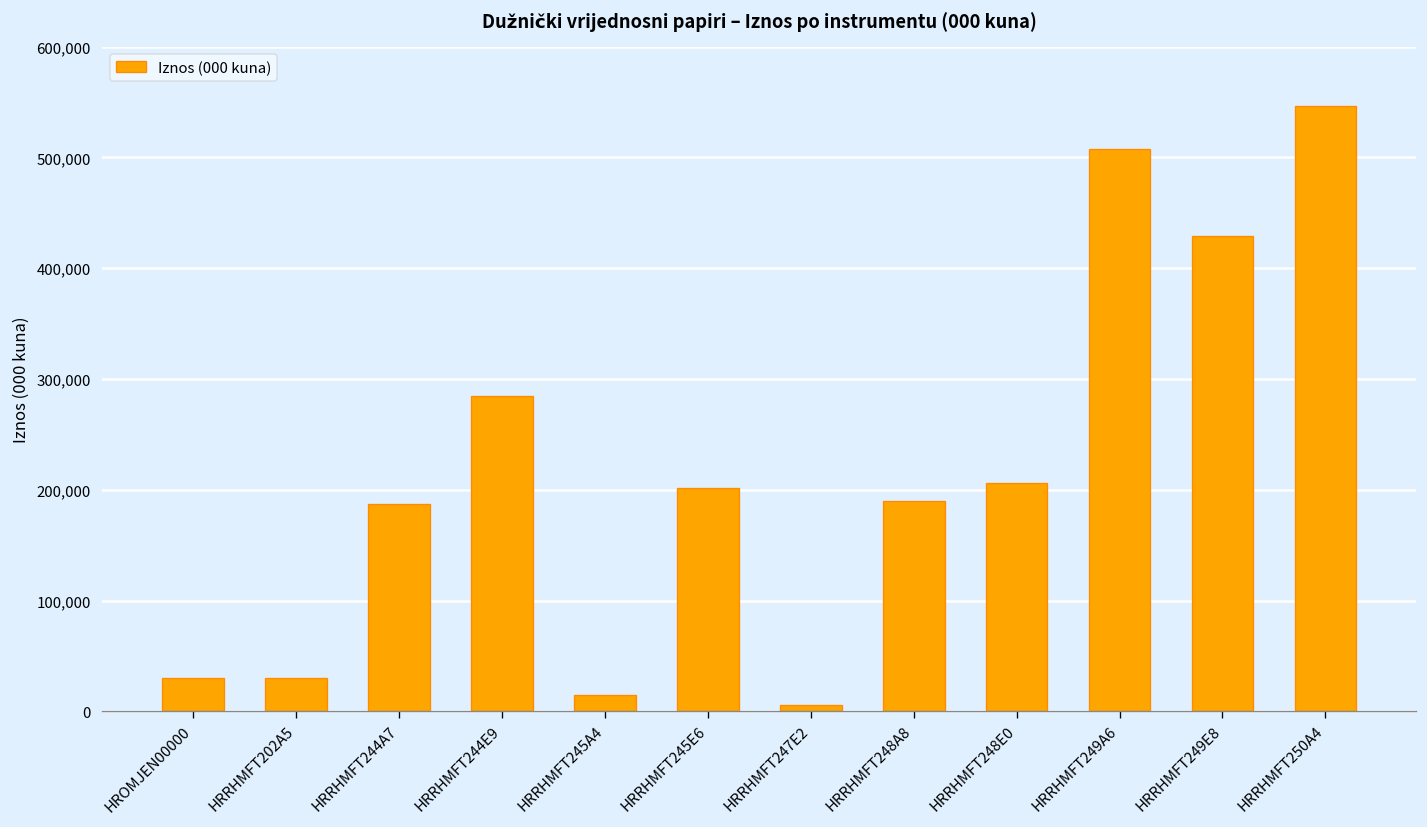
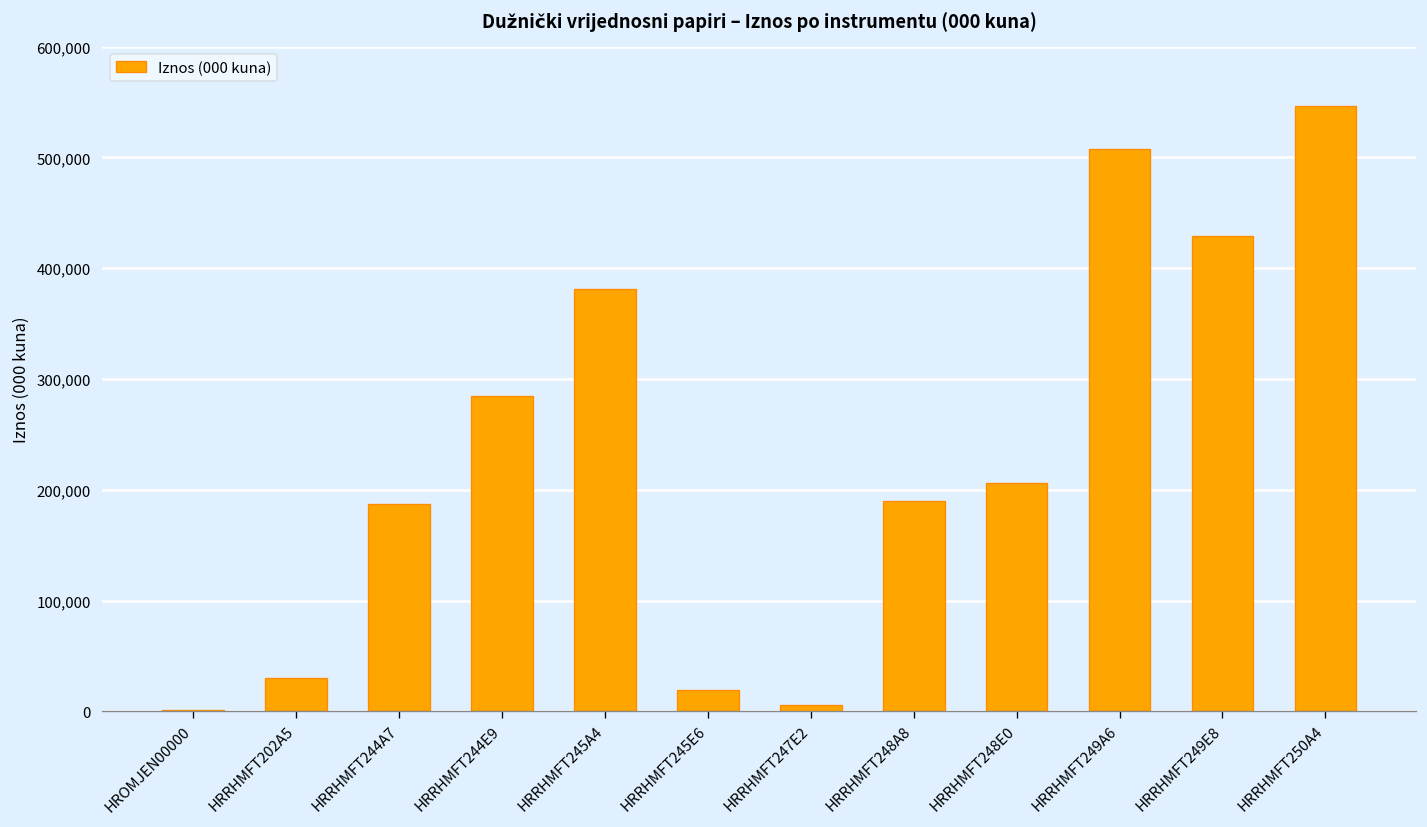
  {
-   "HROMJEN00000": "30,000",
+   "HROMJEN00000": "0",
    "HRRHMFT202A5": "30,000",
    "HRRHMFT244A7": "190,000",
    "HRRHMFT244E9": "280,000",
-   "HRRHMFT245A4": "10,000",
-   "HRRHMFT245E6": "200,000",
+   "HRRHMFT245A4": "380,000",
+   "HRRHMFT245E6": "20,000",
    "HRRHMFT247E2": "10,000",
    "HRRHMFT248A8": "190,000",
    "HRRHMFT248E0": "210,000",
    "HRRHMFT249A6": "510,000",
    "HRRHMFT249E8": "430,000",
    "HRRHMFT250A4": "550,000"
  }
